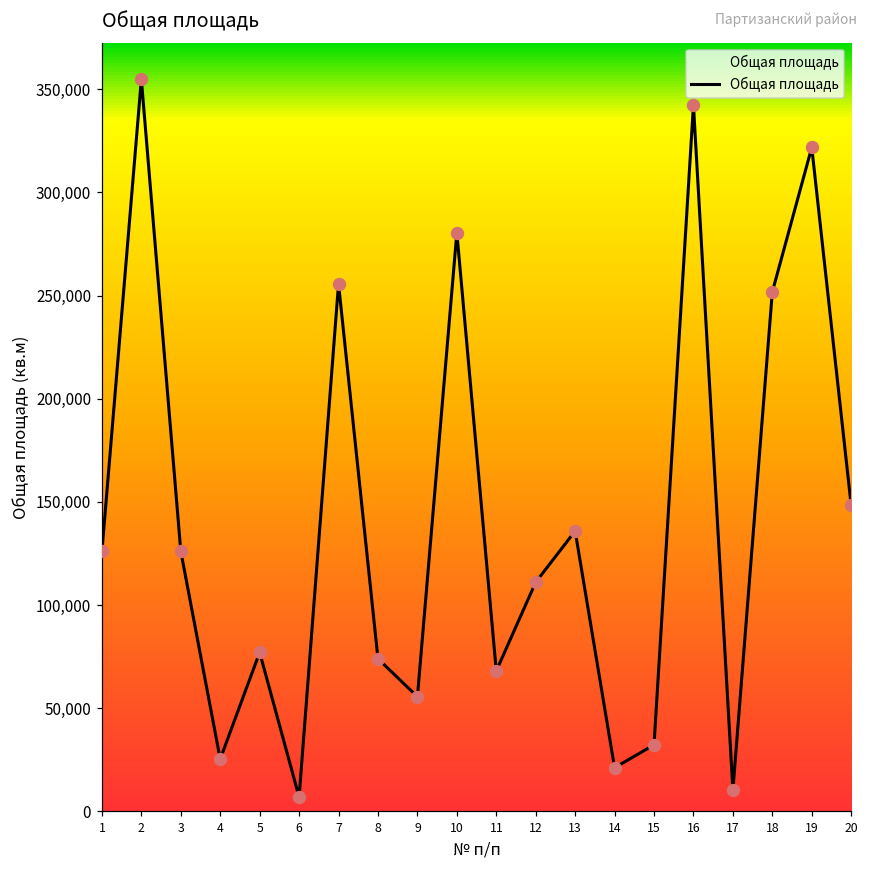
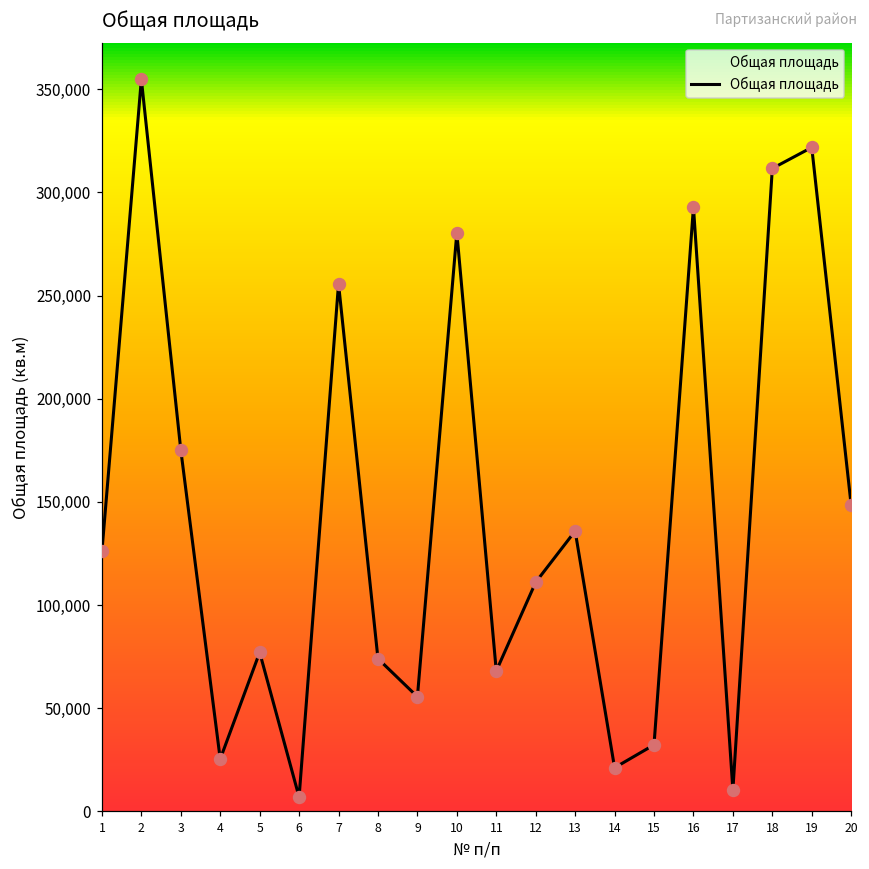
  {
    "1": "126,000",
    "2": "355,000",
-   "3": "126,000",
+   "3": "175,000",
    "4": "25,000",
    "5": "77,000",
    "6": "7,000",
    "7": "256,000",
    "8": "74,000",
    "9": "56,000",
    "10": "280,000",
    "11": "68,000",
    "12": "111,000",
    "13": "136,000",
    "14": "21,000",
    "15": "32,000",
-   "16": "342,000",
+   "16": "293,000",
    "17": "10,000",
-   "18": "252,000",
+   "18": "312,000",
    "19": "322,000",
    "20": "148,000"
  }
